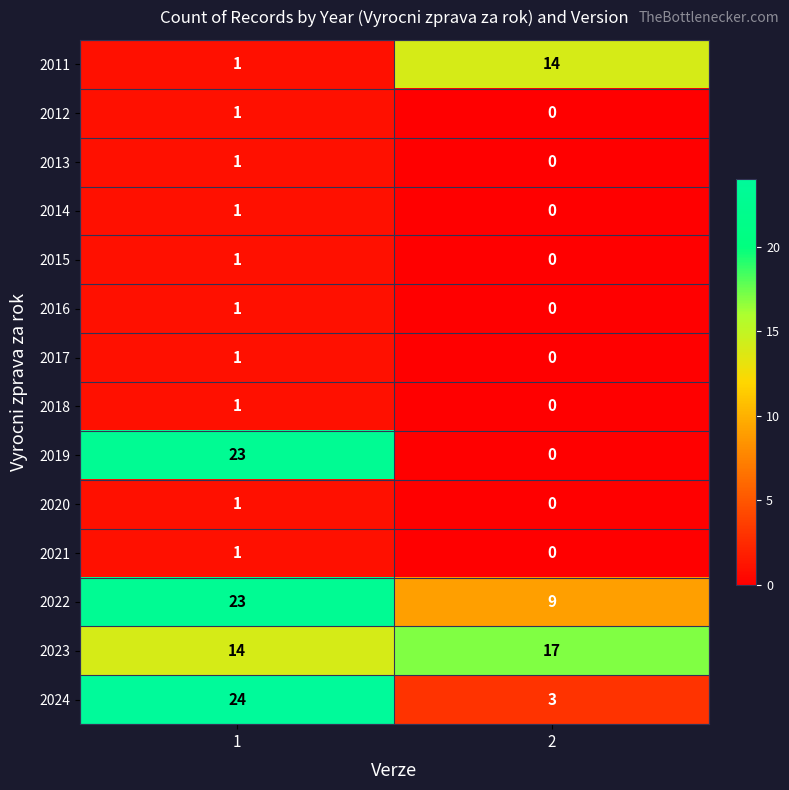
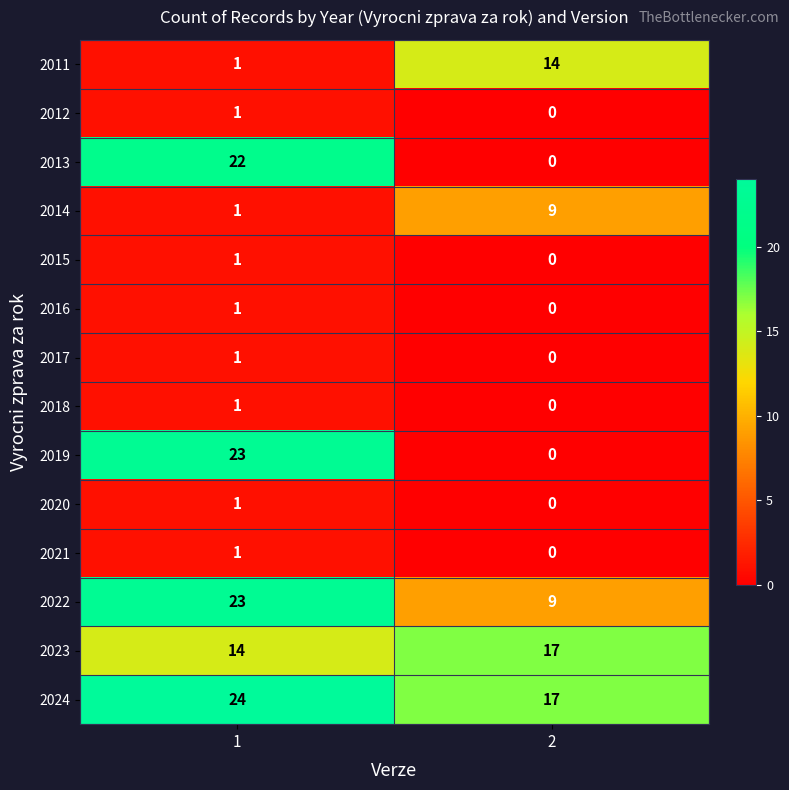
  {
    "2011": {
      "1": 1,
      "2": 14
    },
    "2012": {
      "1": 1,
      "2": 0
    },
    "2013": {
-     "1": 1,
+     "1": 22,
      "2": 0
    },
    "2014": {
      "1": 1,
-     "2": 0
+     "2": 9
    },
    "2015": {
      "1": 1,
      "2": 0
    },
    "2016": {
      "1": 1,
      "2": 0
    },
    "2017": {
      "1": 1,
      "2": 0
    },
    "2018": {
      "1": 1,
      "2": 0
    },
    "2019": {
      "1": 23,
      "2": 0
    },
    "2020": {
      "1": 1,
      "2": 0
    },
    "2021": {
      "1": 1,
      "2": 0
    },
    "2022": {
      "1": 23,
      "2": 9
    },
    "2023": {
      "1": 14,
      "2": 17
    },
    "2024": {
      "1": 24,
-     "2": 3
+     "2": 17
    }
  }
